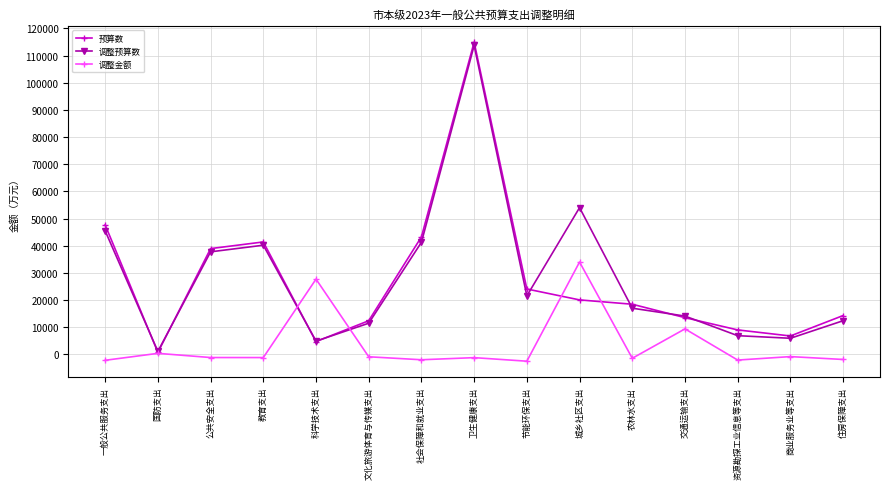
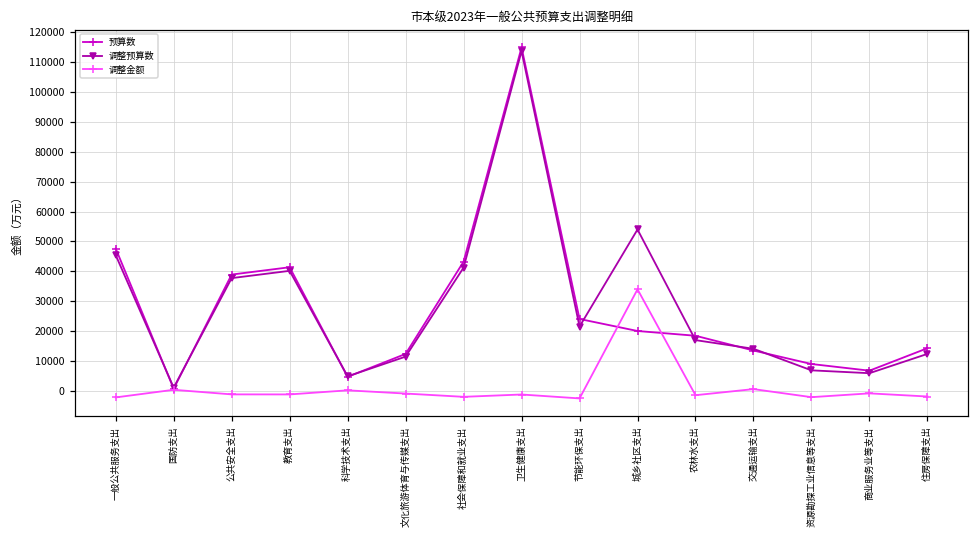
  {
    "调整金额": {
      "一般公共服务支出": -2000,
      "公共安全支出": -1000,
      "教育支出": -1000,
-     "科学技术支出": 28000,
+     "科学技术支出": 0,
      "文化旅游体育与传媒支出": -1000,
      "社会保障和就业支出": -2000,
      "卫生健康支出": -1000,
      "节能环保支出": -3000,
      "城乡社区支出": 34000,
      "农林水支出": -1000,
-     "交通运输支出": 9000,
+     "交通运输支出": 1000,
      "资源勘探工业信息等支出": -2000,
      "商业服务业等支出": -1000,
      "住房保障支出": -2000
    }
  }
